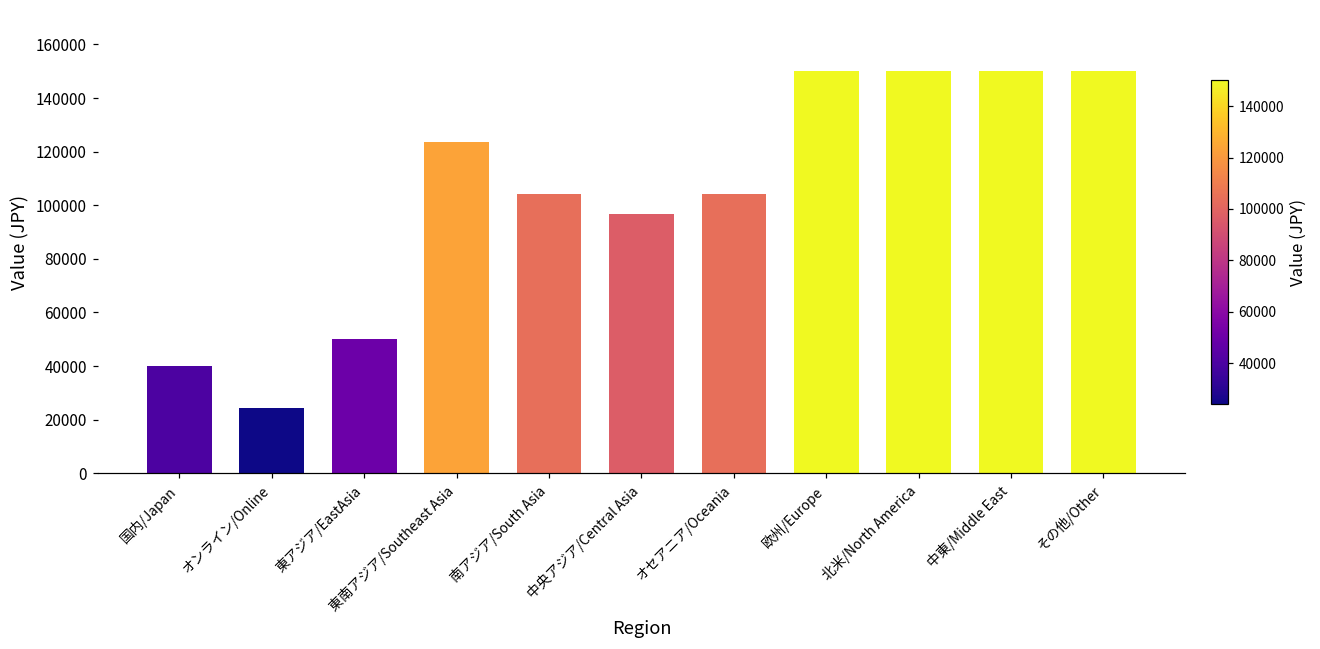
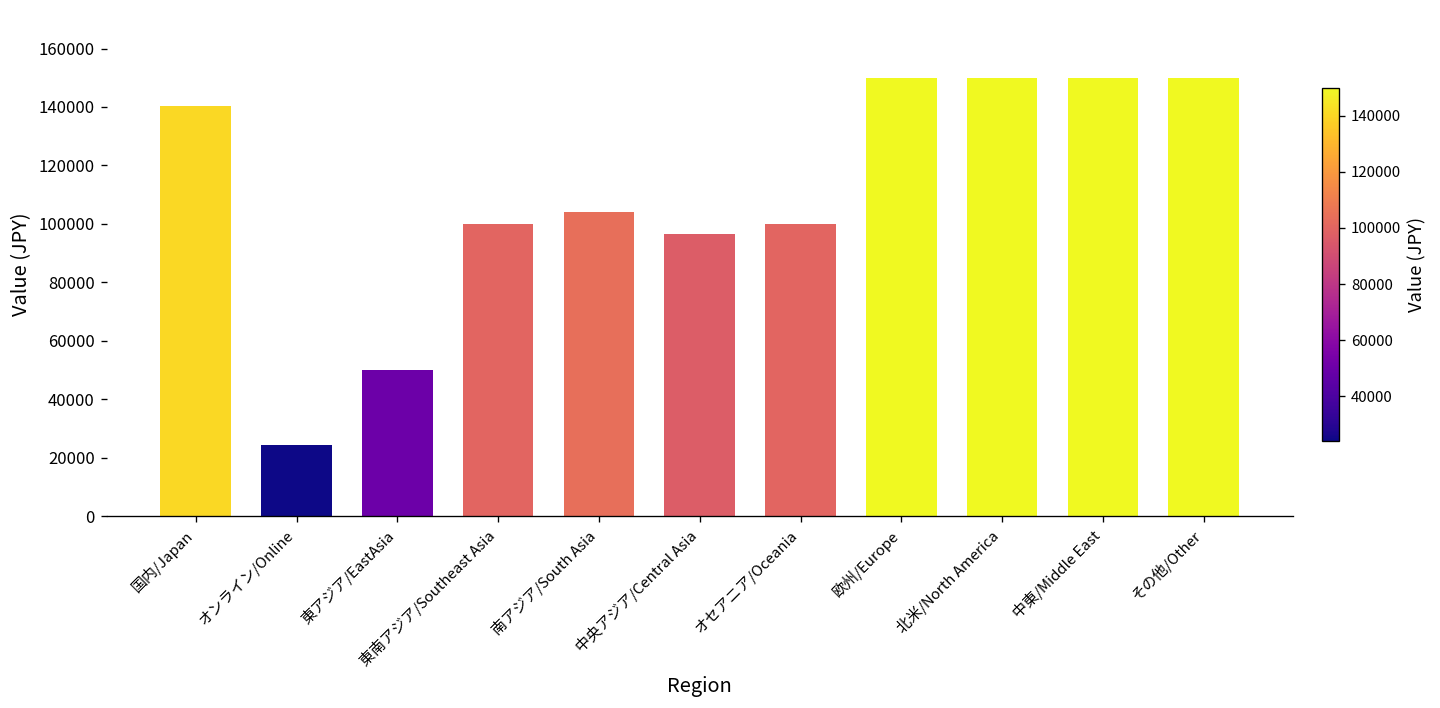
  {
-   "国内/Japan": 40000,
+   "国内/Japan": 140000,
    "オンライン/Online": 24000,
    "東アジア/EastAsia": 50000,
-   "東南アジア/Southeast Asia": 124000,
+   "東南アジア/Southeast Asia": 100000,
    "南アジア/South Asia": 104000,
    "中央アジア/Central Asia": 97000,
-   "オセアニア/Oceania": 104000,
+   "オセアニア/Oceania": 100000,
    "欧州/Europe": 150000,
    "北米/North America": 150000,
    "中東/Middle East": 150000,
    "その他/Other": 150000
  }
